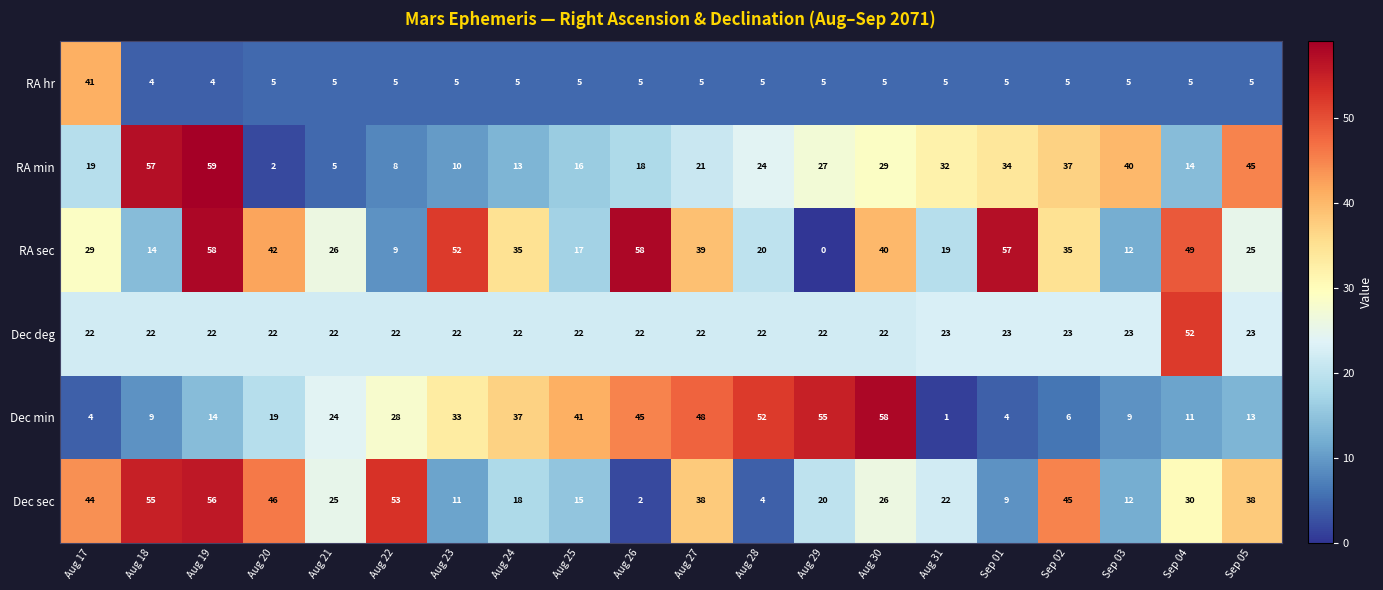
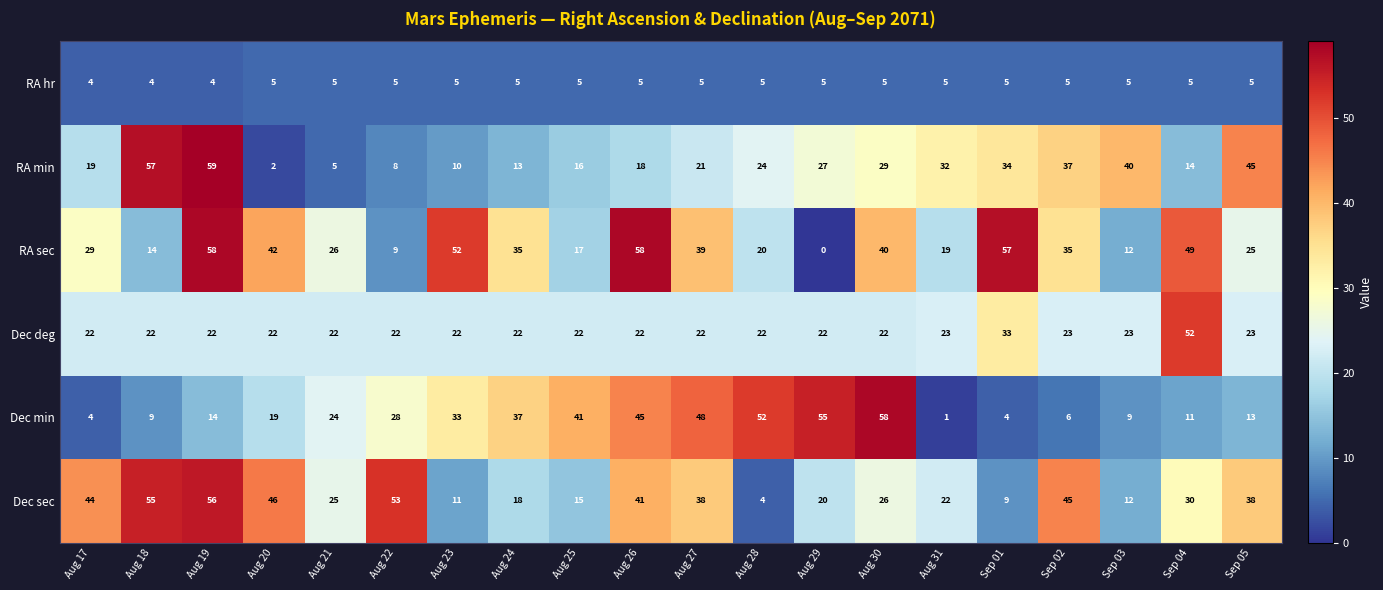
  {
    "RA hr": {
-     "Aug 17": 41,
+     "Aug 17": 4,
      "Aug 18": 4,
      "Aug 19": 4,
      "Aug 20": 5,
      "Aug 21": 5,
      "Aug 22": 5,
      "Aug 23": 5,
      "Aug 24": 5,
      "Aug 25": 5,
      "Aug 26": 5,
      "Aug 27": 5,
      "Aug 28": 5,
      "Aug 29": 5,
      "Aug 30": 5,
      "Aug 31": 5,
      "Sep 01": 5,
      "Sep 02": 5,
      "Sep 03": 5,
      "Sep 04": 5,
      "Sep 05": 5
    },
    "RA min": {
      "Aug 17": 19,
      "Aug 18": 57,
      "Aug 19": 59,
      "Aug 20": 2,
      "Aug 21": 5,
      "Aug 22": 8,
      "Aug 23": 10,
      "Aug 24": 13,
      "Aug 25": 16,
      "Aug 26": 18,
      "Aug 27": 21,
      "Aug 28": 24,
      "Aug 29": 27,
      "Aug 30": 29,
      "Aug 31": 32,
      "Sep 01": 34,
      "Sep 02": 37,
      "Sep 03": 40,
      "Sep 04": 14,
      "Sep 05": 45
    },
    "RA sec": {
      "Aug 17": 29,
      "Aug 18": 14,
      "Aug 19": 58,
      "Aug 20": 42,
      "Aug 21": 26,
      "Aug 22": 9,
      "Aug 23": 52,
      "Aug 24": 35,
      "Aug 25": 17,
      "Aug 26": 58,
      "Aug 27": 39,
      "Aug 28": 20,
      "Aug 29": 0,
      "Aug 30": 40,
      "Aug 31": 19,
      "Sep 01": 57,
      "Sep 02": 35,
      "Sep 03": 12,
      "Sep 04": 49,
      "Sep 05": 25
    },
    "Dec deg": {
      "Aug 17": 22,
      "Aug 18": 22,
      "Aug 19": 22,
      "Aug 20": 22,
      "Aug 21": 22,
      "Aug 22": 22,
      "Aug 23": 22,
      "Aug 24": 22,
      "Aug 25": 22,
      "Aug 26": 22,
      "Aug 27": 22,
      "Aug 28": 22,
      "Aug 29": 22,
      "Aug 30": 22,
      "Aug 31": 23,
-     "Sep 01": 23,
+     "Sep 01": 33,
      "Sep 02": 23,
      "Sep 03": 23,
      "Sep 04": 52,
      "Sep 05": 23
    },
    "Dec min": {
      "Aug 17": 4,
      "Aug 18": 9,
      "Aug 19": 14,
      "Aug 20": 19,
      "Aug 21": 24,
      "Aug 22": 28,
      "Aug 23": 33,
      "Aug 24": 37,
      "Aug 25": 41,
      "Aug 26": 45,
      "Aug 27": 48,
      "Aug 28": 52,
      "Aug 29": 55,
      "Aug 30": 58,
      "Aug 31": 1,
      "Sep 01": 4,
      "Sep 02": 6,
      "Sep 03": 9,
      "Sep 04": 11,
      "Sep 05": 13
    },
    "Dec sec": {
      "Aug 17": 44,
      "Aug 18": 55,
      "Aug 19": 56,
      "Aug 20": 46,
      "Aug 21": 25,
      "Aug 22": 53,
      "Aug 23": 11,
      "Aug 24": 18,
      "Aug 25": 15,
-     "Aug 26": 2,
+     "Aug 26": 41,
      "Aug 27": 38,
      "Aug 28": 4,
      "Aug 29": 20,
      "Aug 30": 26,
      "Aug 31": 22,
      "Sep 01": 9,
      "Sep 02": 45,
      "Sep 03": 12,
      "Sep 04": 30,
      "Sep 05": 38
    }
  }
